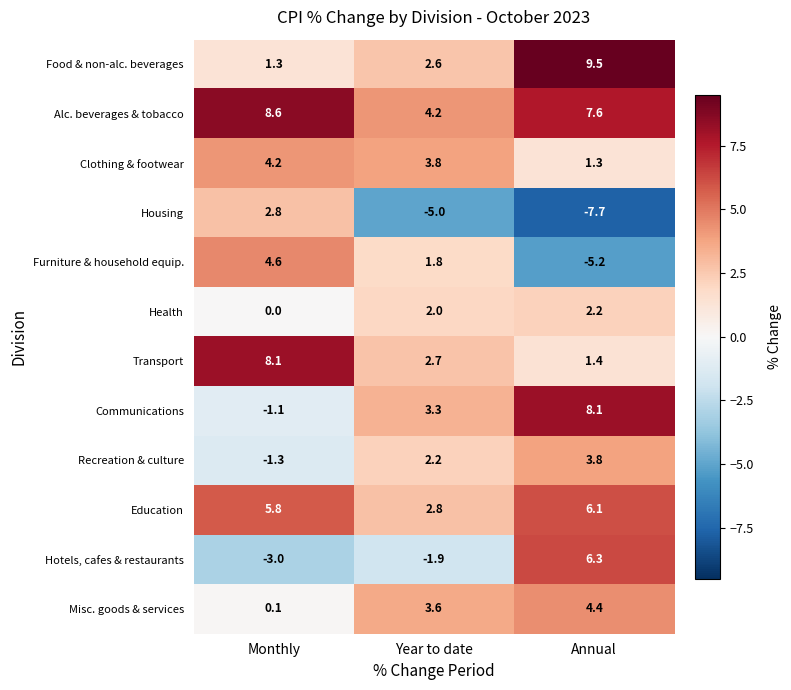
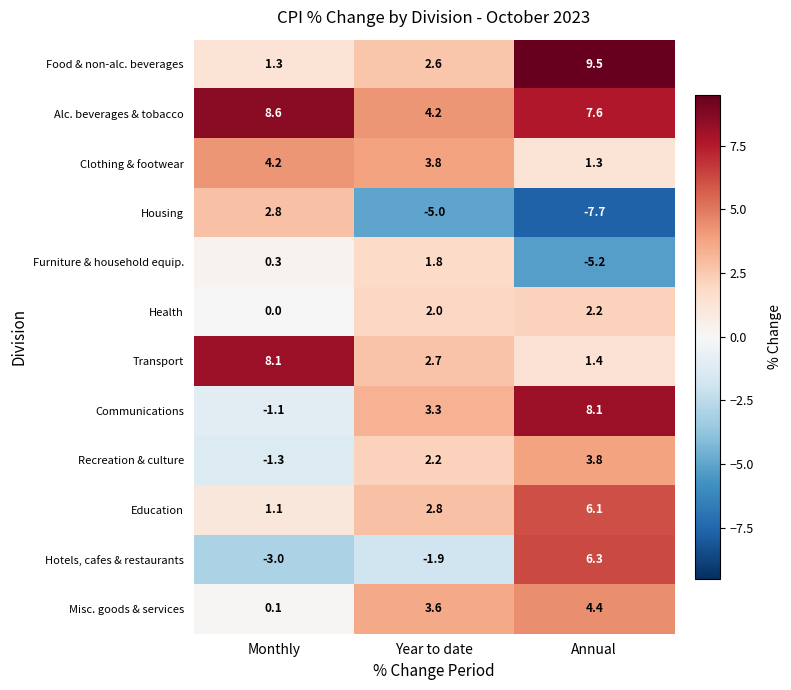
  {
    "Food & non-alc. beverages": {
      "Monthly": 1.3,
      "Year to date": 2.6,
      "Annual": 9.5
    },
    "Alc. beverages & tobacco": {
      "Monthly": 8.6,
      "Year to date": 4.2,
      "Annual": 7.6
    },
    "Clothing & footwear": {
      "Monthly": 4.2,
      "Year to date": 3.8,
      "Annual": 1.3
    },
    "Housing": {
      "Monthly": 2.8,
      "Year to date": -5.0,
      "Annual": -7.7
    },
    "Furniture & household equip.": {
-     "Monthly": 4.6,
+     "Monthly": 0.3,
      "Year to date": 1.8,
      "Annual": -5.2
    },
    "Health": {
      "Monthly": 0.0,
      "Year to date": 2.0,
      "Annual": 2.2
    },
    "Transport": {
      "Monthly": 8.1,
      "Year to date": 2.7,
      "Annual": 1.4
    },
    "Communications": {
      "Monthly": -1.1,
      "Year to date": 3.3,
      "Annual": 8.1
    },
    "Recreation & culture": {
      "Monthly": -1.3,
      "Year to date": 2.2,
      "Annual": 3.8
    },
    "Education": {
-     "Monthly": 5.8,
+     "Monthly": 1.1,
      "Year to date": 2.8,
      "Annual": 6.1
    },
    "Hotels, cafes & restaurants": {
      "Monthly": -3.0,
      "Year to date": -1.9,
      "Annual": 6.3
    },
    "Misc. goods & services": {
      "Monthly": 0.1,
      "Year to date": 3.6,
      "Annual": 4.4
    }
  }
